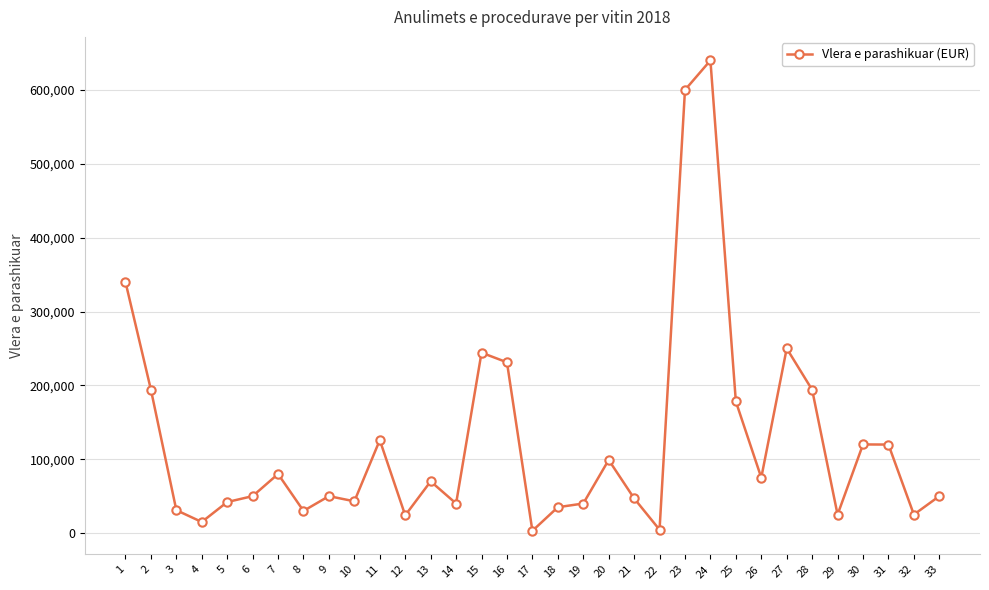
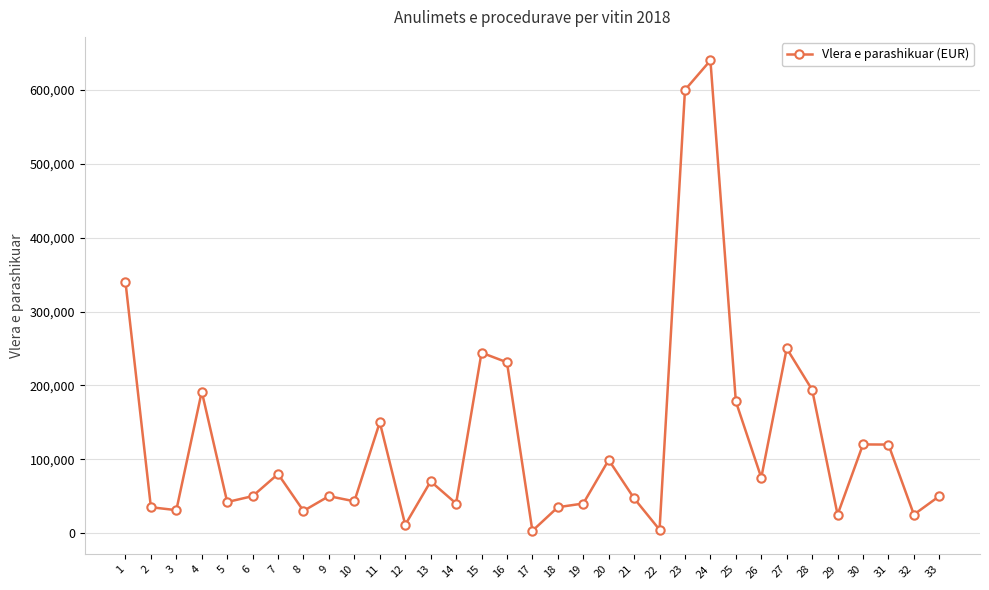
  {
    "1": "340,000",
-   "2": "190,000",
+   "2": "40,000",
    "3": "30,000",
-   "4": "20,000",
+   "4": "190,000",
    "5": "40,000",
    "6": "50,000",
    "7": "80,000",
    "8": "30,000",
    "9": "50,000",
    "10": "40,000",
-   "11": "130,000",
-   "12": "20,000",
+   "11": "150,000",
+   "12": "10,000",
    "13": "70,000",
    "14": "40,000",
    "15": "240,000",
    "16": "230,000",
    "17": "0",
    "18": "40,000",
    "19": "40,000",
    "20": "100,000",
    "21": "50,000",
    "22": "0",
    "23": "600,000",
    "24": "640,000",
    "25": "180,000",
    "26": "80,000",
    "27": "250,000",
    "28": "190,000",
    "29": "30,000",
    "30": "120,000",
    "31": "120,000",
    "32": "30,000",
    "33": "50,000"
  }
